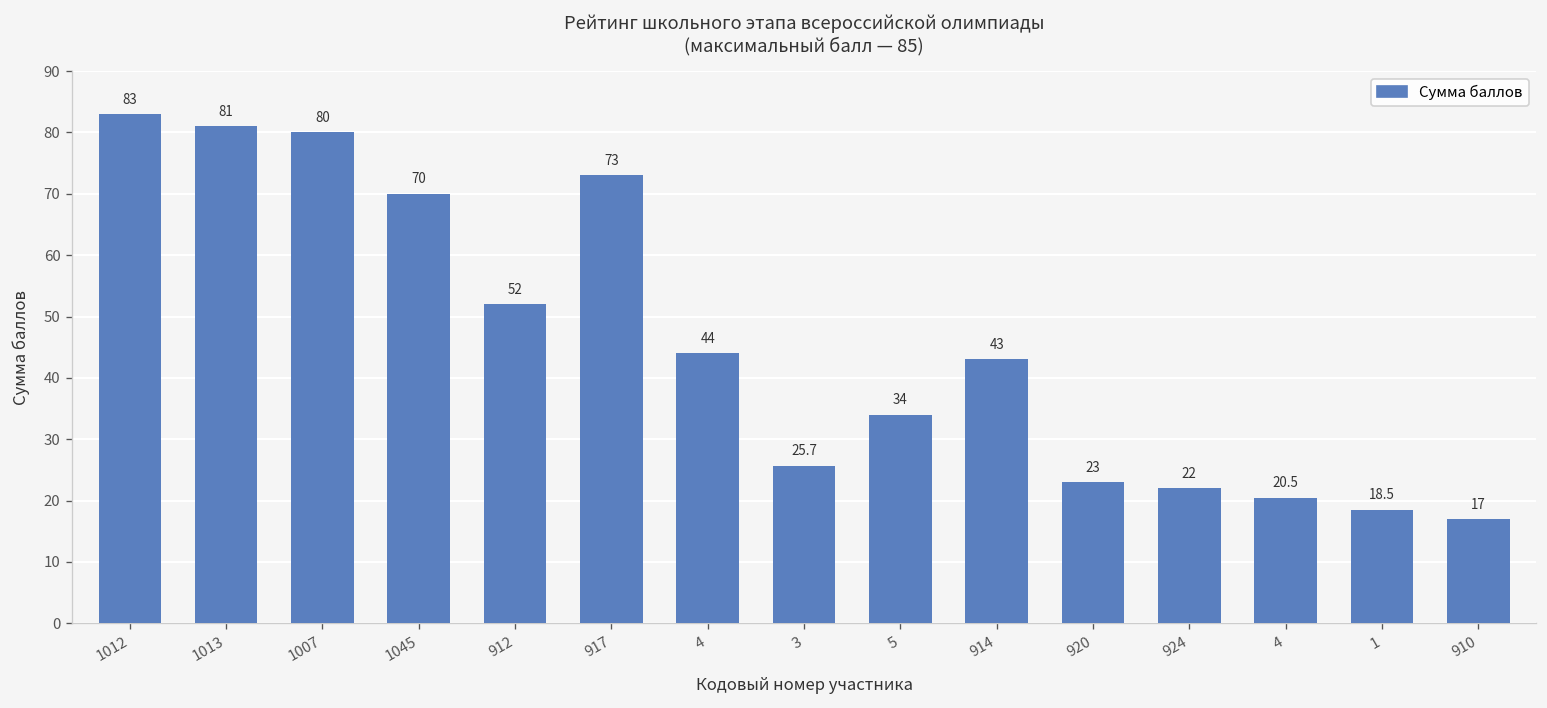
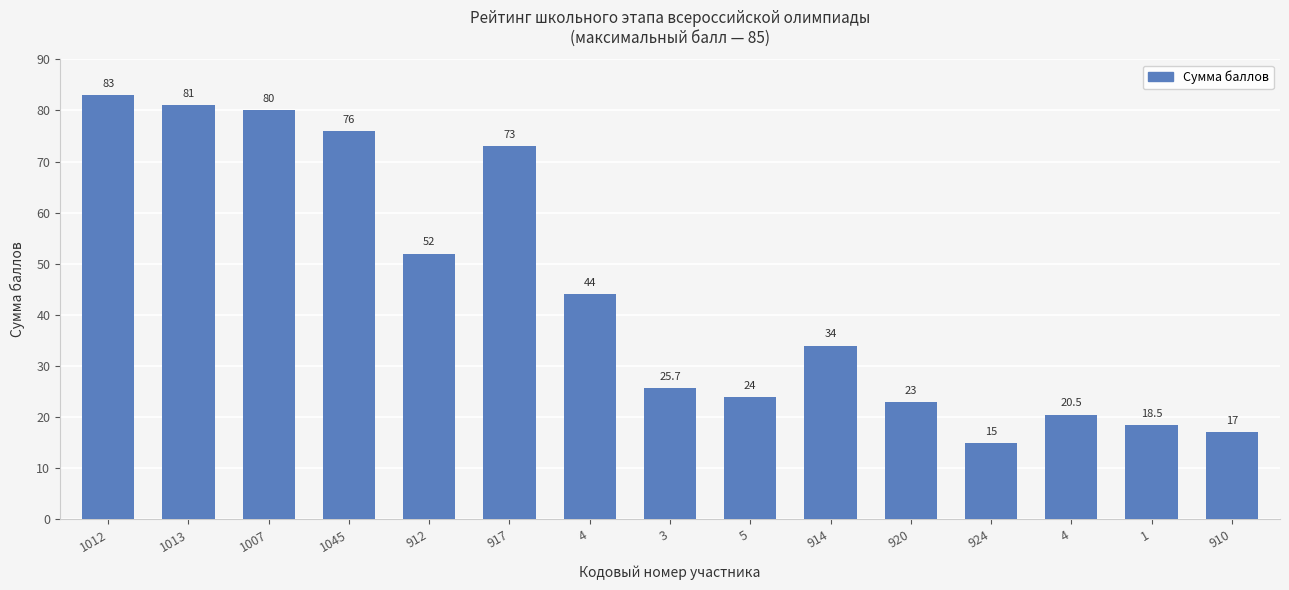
  {
    "1012": 83,
    "1013": 81,
    "1007": 80,
-   "1045": 70,
+   "1045": 76,
    "912": 52,
    "917": 73,
    "3": 25.7,
-   "5": 34,
-   "914": 43,
+   "5": 24,
+   "914": 34,
    "920": 23,
-   "924": 22,
+   "924": 15,
    "1": 18.5,
    "910": 17
  }
